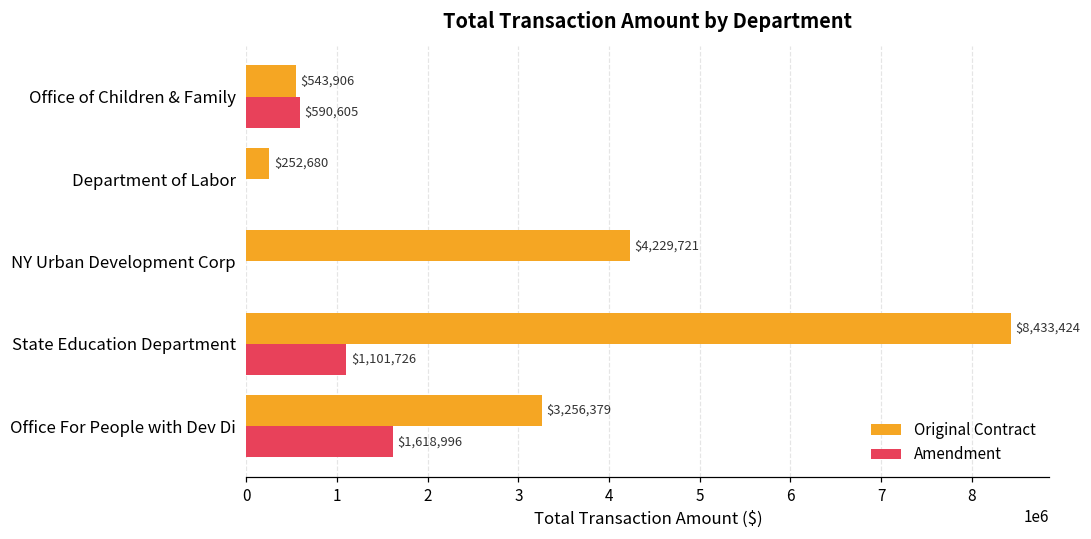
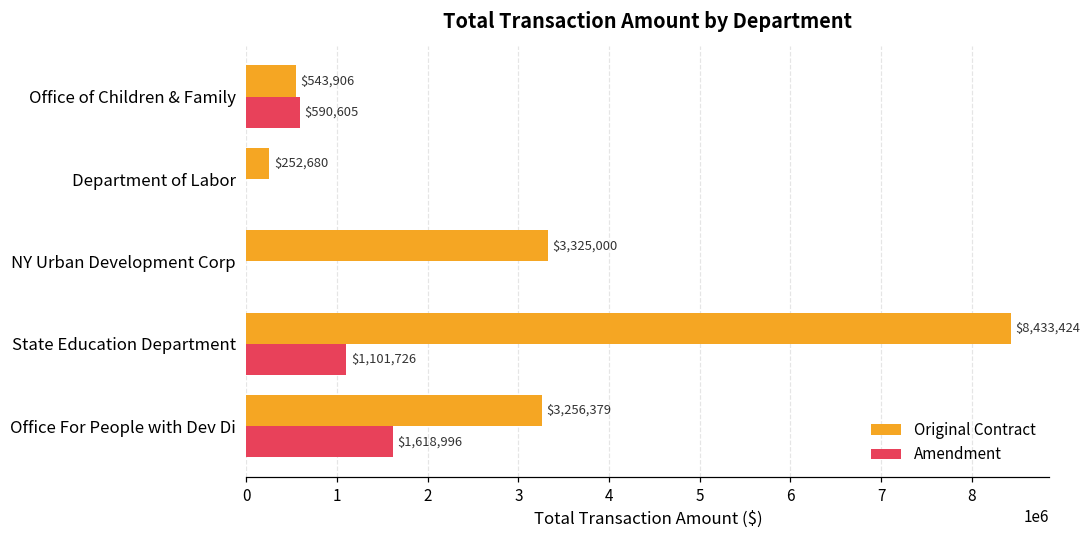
  {
    "Original Contract": {
      "Office of Children & Family": "$543,906",
      "Department of Labor": "$252,680",
-     "NY Urban Development Corp": "$4,229,721",
+     "NY Urban Development Corp": "$3,325,000",
      "State Education Department": "$8,433,424",
      "Office For People with Dev Di": "$3,256,379"
    },
    "Amendment": {
      "Office of Children & Family": "$590,605",
      "State Education Department": "$1,101,726",
      "Office For People with Dev Di": "$1,618,996"
    }
  }
